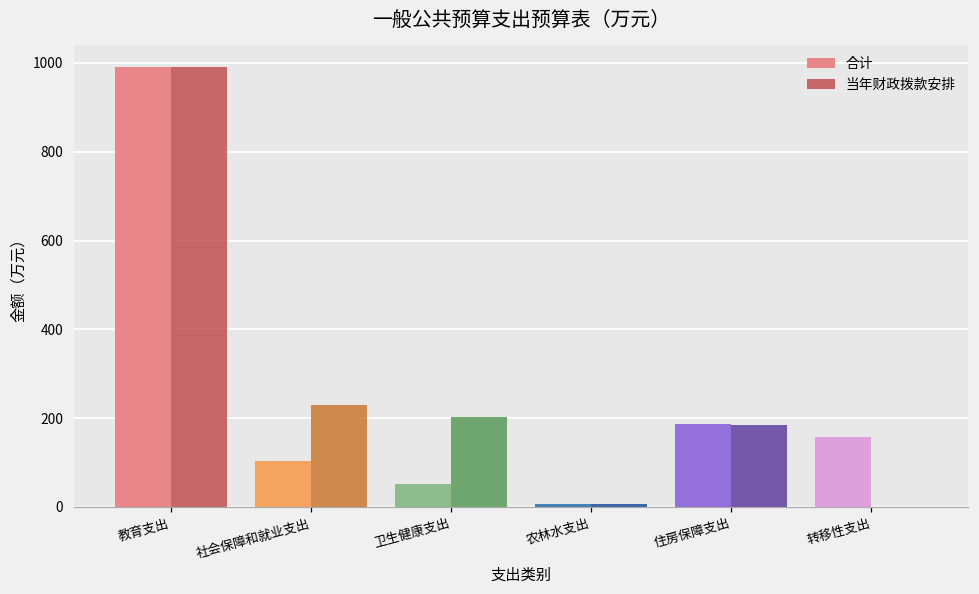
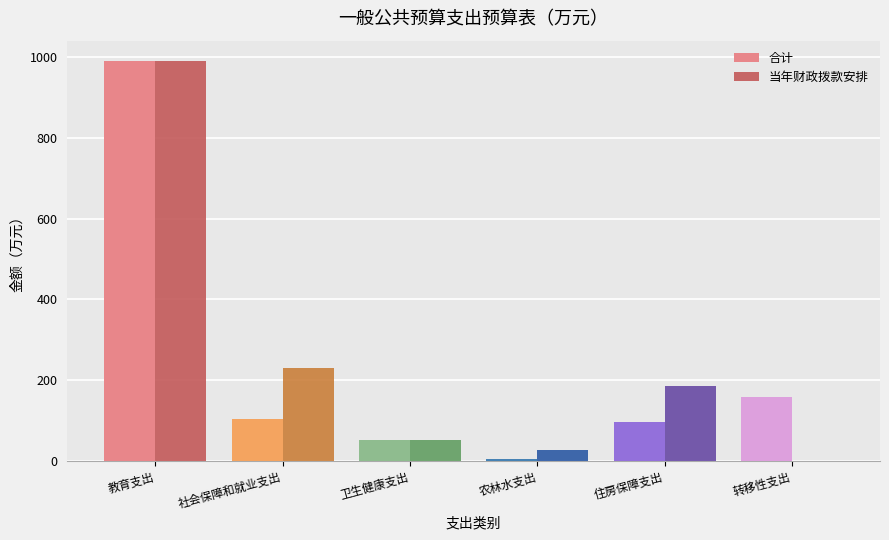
  {
    "合计": {
      "教育支出": 990,
      "社会保障和就业支出": 100,
      "卫生健康支出": 50,
-     "住房保障支出": 190,
+     "住房保障支出": 100,
      "转移性支出": 160
    },
    "当年财政拨款安排": {
      "教育支出": 990,
      "社会保障和就业支出": 230,
-     "卫生健康支出": 200,
-     "农林水支出": 10,
+     "卫生健康支出": 50,
+     "农林水支出": 30,
      "住房保障支出": 180,
      "转移性支出": 0
    }
  }
